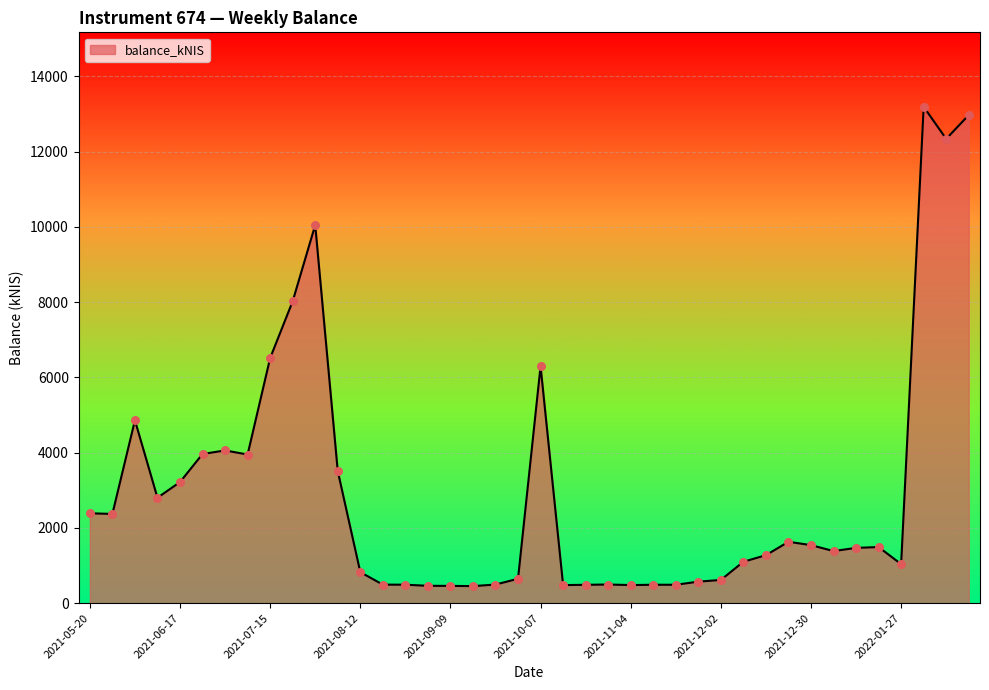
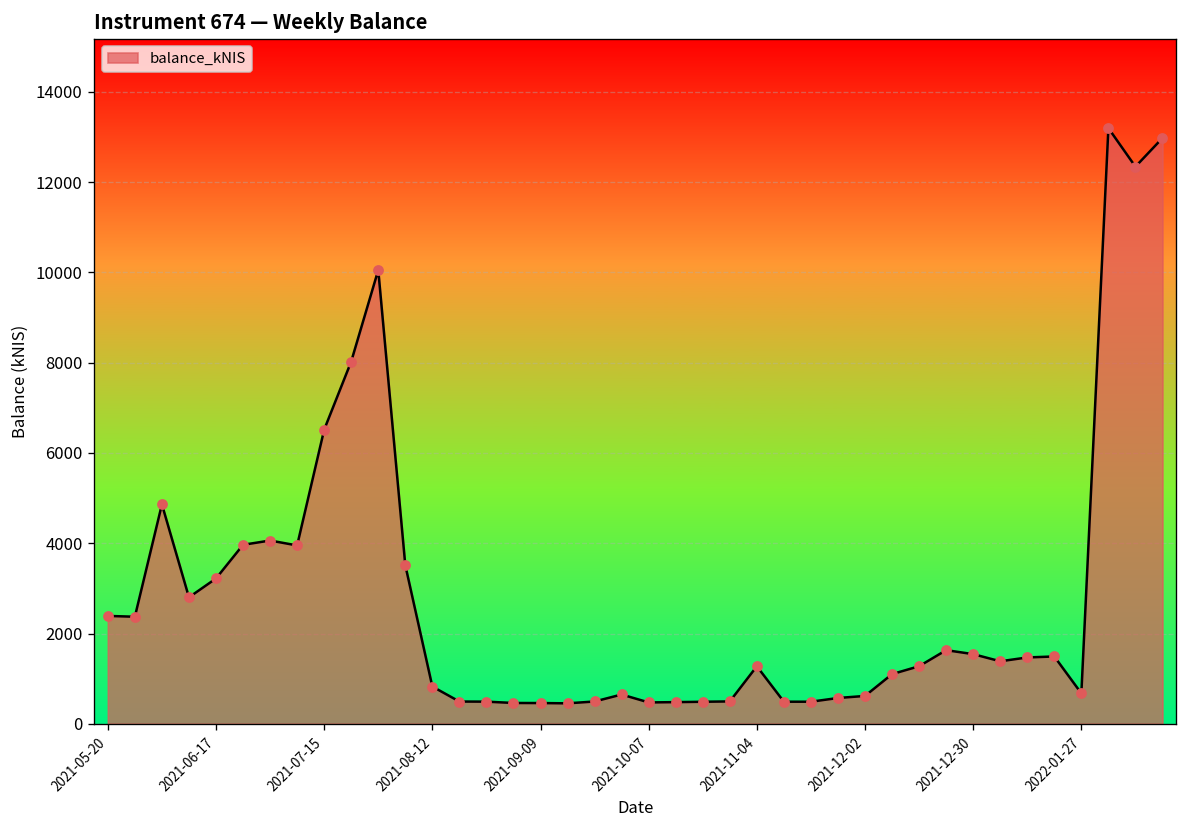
  {
    "2021-05-20": 2400,
    "2021-06-17": 3200,
    "2021-07-15": 6500,
    "2021-08-12": 800,
    "2021-09-09": 500,
-   "2021-10-07": 6300,
-   "2021-11-04": 500,
+   "2021-10-07": 500,
+   "2021-11-04": 1300,
    "2021-12-02": 600,
    "2021-12-30": 1500,
-   "2022-01-27": 1000
+   "2022-01-27": 700
  }
